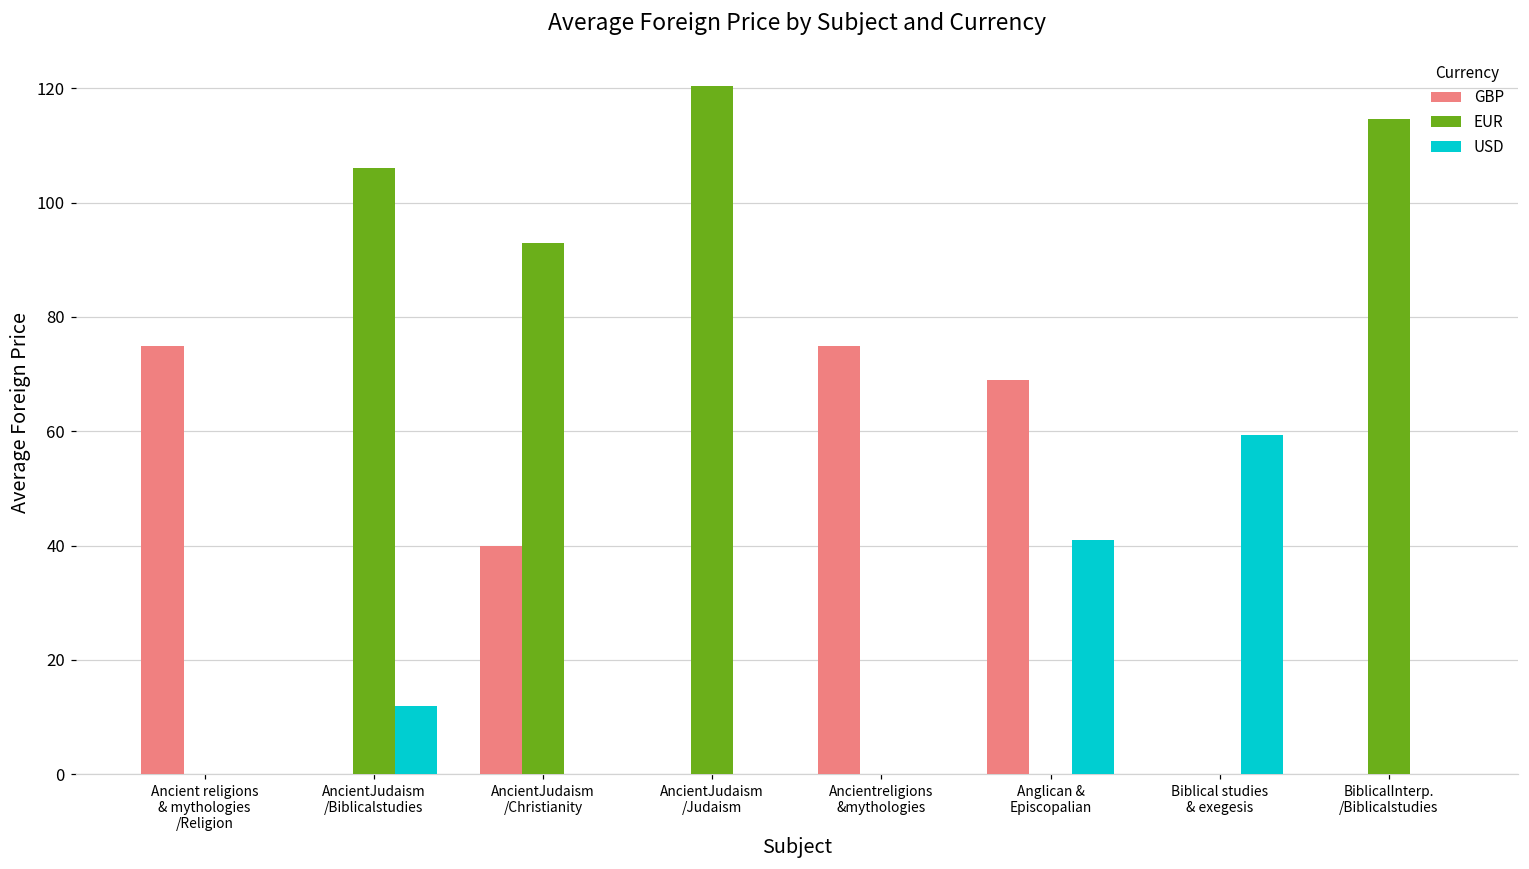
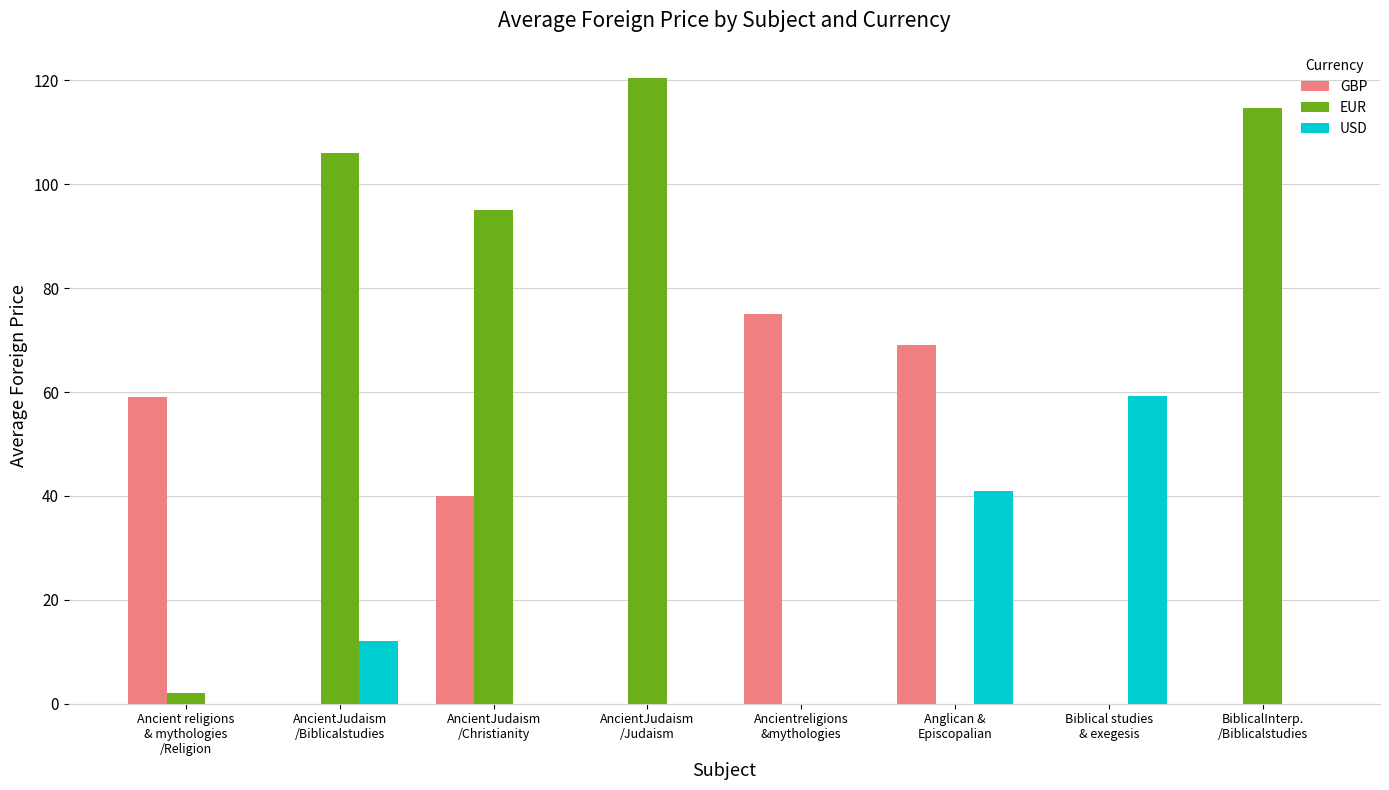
  {
    "GBP": {
-     "Ancient religions & mythologies /Religion": 75,
+     "Ancient religions & mythologies /Religion": 59,
      "AncientJudaism /Biblicalstudies": 0,
      "AncientJudaism /Christianity": 40,
      "AncientJudaism /Judaism": 0,
      "Ancientreligions &mythologies": 75,
      "Anglican & Episcopalian": 69,
      "Biblical studies & exegesis": 0,
      "BiblicalInterp. /Biblicalstudies": 0
    },
    "EUR": {
-     "Ancient religions & mythologies /Religion": 0,
+     "Ancient religions & mythologies /Religion": 2,
      "AncientJudaism /Biblicalstudies": 106,
-     "AncientJudaism /Christianity": 93,
+     "AncientJudaism /Christianity": 95,
      "AncientJudaism /Judaism": 121,
      "Ancientreligions &mythologies": 0,
      "Anglican & Episcopalian": 0,
      "Biblical studies & exegesis": 0,
      "BiblicalInterp. /Biblicalstudies": 115
    },
    "USD": {
      "Ancient religions & mythologies /Religion": 0,
      "AncientJudaism /Biblicalstudies": 12,
      "AncientJudaism /Christianity": 0,
      "AncientJudaism /Judaism": 0,
      "Ancientreligions &mythologies": 0,
      "Anglican & Episcopalian": 41,
      "Biblical studies & exegesis": 59,
      "BiblicalInterp. /Biblicalstudies": 0
    }
  }
